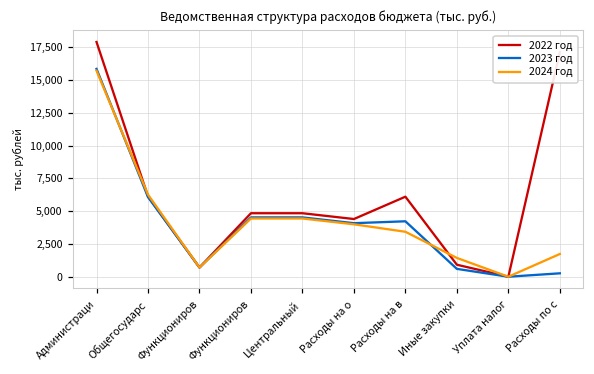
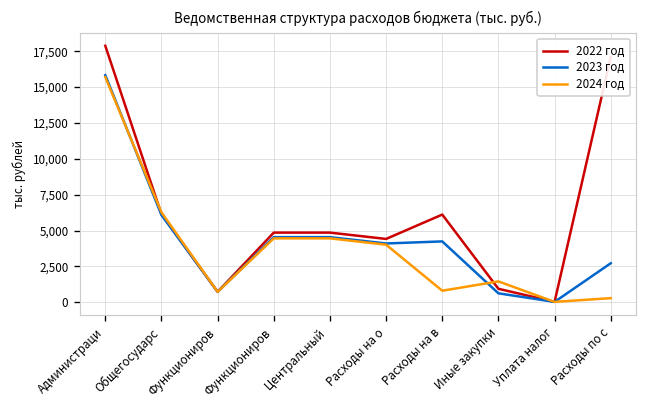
  {
    "2022 год": {
      "Администраци": "17,900",
      "Центральный": "4,900",
      "Расходы на о": "4,400",
      "Расходы на в": "6,100",
      "Иные закупки": "900"
    },
    "2023 год": {
      "Расходы на в": "4,200",
      "Иные закупки": "600",
-     "Расходы по с": "300"
+     "Расходы по с": "2,700"
    },
    "2024 год": {
-     "Расходы на в": "3,400",
+     "Расходы на в": "800",
      "Иные закупки": "1,500",
-     "Расходы по с": "1,800"
+     "Расходы по с": "300"
    }
  }
